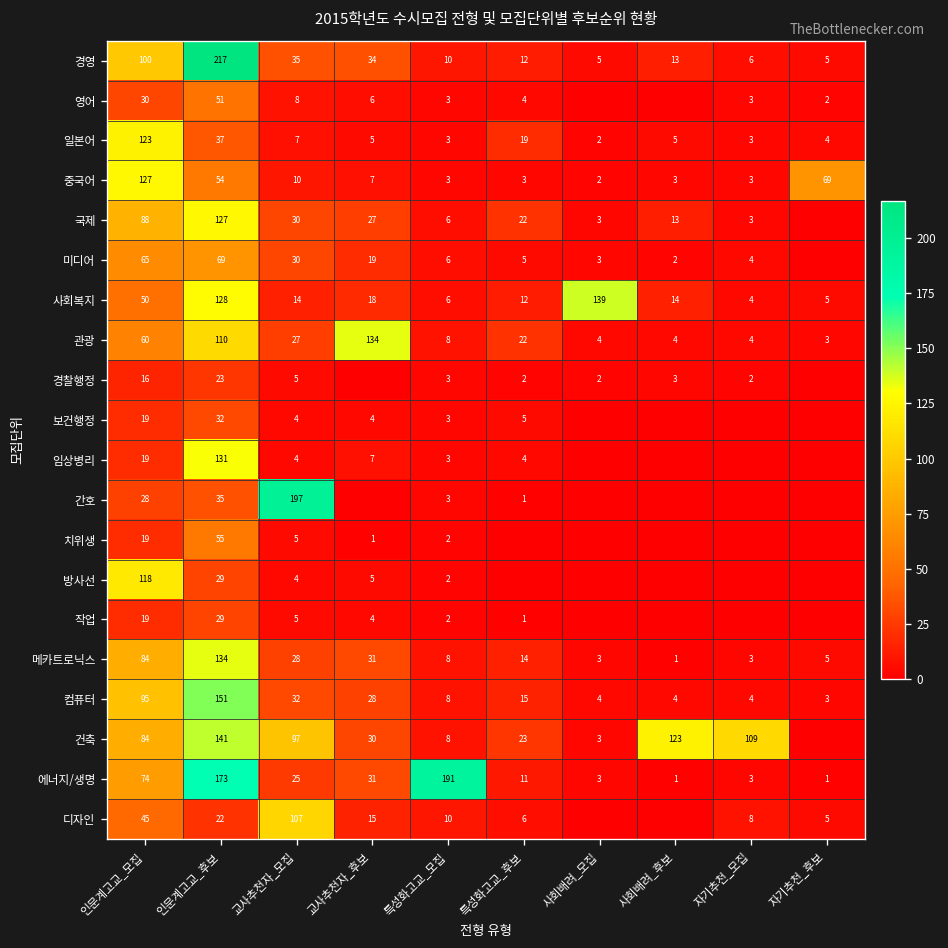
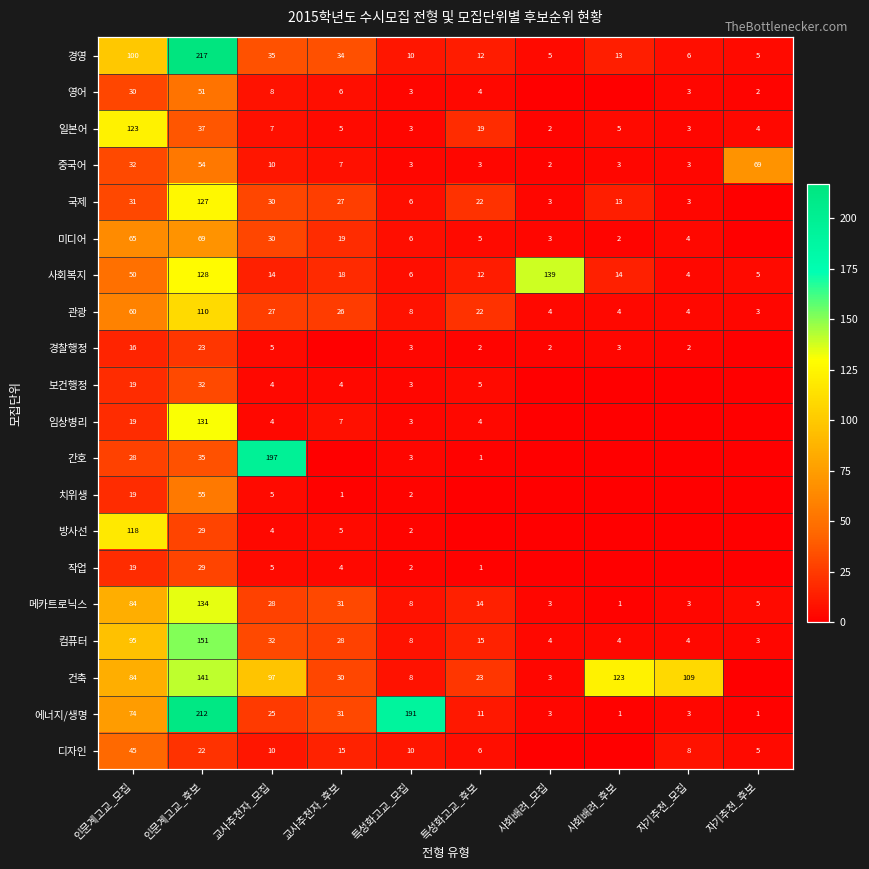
  {
    "경영": {
      "인문계고교_모집": 100,
      "인문계고교_후보": 217,
      "교사추천자_모집": 35,
      "교사추천자_후보": 34,
      "특성화고교_모집": 10,
      "특성화고교_후보": 12,
      "사회배려_모집": 5,
      "사회배려_후보": 13,
      "자기추천_모집": 6,
      "자기추천_후보": 5
    },
    "영어": {
      "인문계고교_모집": 30,
      "인문계고교_후보": 51,
      "교사추천자_모집": 8,
      "교사추천자_후보": 6,
      "특성화고교_모집": 3,
      "특성화고교_후보": 4,
      "자기추천_모집": 3,
      "자기추천_후보": 2
    },
    "일본어": {
      "인문계고교_모집": 123,
      "인문계고교_후보": 37,
      "교사추천자_모집": 7,
      "교사추천자_후보": 5,
      "특성화고교_모집": 3,
      "특성화고교_후보": 19,
      "사회배려_모집": 2,
      "사회배려_후보": 5,
      "자기추천_모집": 3,
      "자기추천_후보": 4
    },
    "중국어": {
-     "인문계고교_모집": 127,
+     "인문계고교_모집": 32,
      "인문계고교_후보": 54,
      "교사추천자_모집": 10,
      "교사추천자_후보": 7,
      "특성화고교_모집": 3,
      "특성화고교_후보": 3,
      "사회배려_모집": 2,
      "사회배려_후보": 3,
      "자기추천_모집": 3,
      "자기추천_후보": 69
    },
    "국제": {
-     "인문계고교_모집": 88,
+     "인문계고교_모집": 31,
      "인문계고교_후보": 127,
      "교사추천자_모집": 30,
      "교사추천자_후보": 27,
      "특성화고교_모집": 6,
      "특성화고교_후보": 22,
      "사회배려_모집": 3,
      "사회배려_후보": 13,
      "자기추천_모집": 3
    },
    "미디어": {
      "인문계고교_모집": 65,
      "인문계고교_후보": 69,
      "교사추천자_모집": 30,
      "교사추천자_후보": 19,
      "특성화고교_모집": 6,
      "특성화고교_후보": 5,
      "사회배려_모집": 3,
      "사회배려_후보": 2,
      "자기추천_모집": 4
    },
    "사회복지": {
      "인문계고교_모집": 50,
      "인문계고교_후보": 128,
      "교사추천자_모집": 14,
      "교사추천자_후보": 18,
      "특성화고교_모집": 6,
      "특성화고교_후보": 12,
      "사회배려_모집": 139,
      "사회배려_후보": 14,
      "자기추천_모집": 4,
      "자기추천_후보": 5
    },
    "관광": {
      "인문계고교_모집": 60,
      "인문계고교_후보": 110,
      "교사추천자_모집": 27,
-     "교사추천자_후보": 134,
+     "교사추천자_후보": 26,
      "특성화고교_모집": 8,
      "특성화고교_후보": 22,
      "사회배려_모집": 4,
      "사회배려_후보": 4,
      "자기추천_모집": 4,
      "자기추천_후보": 3
    },
    "경찰행정": {
      "인문계고교_모집": 16,
      "인문계고교_후보": 23,
      "교사추천자_모집": 5,
      "특성화고교_모집": 3,
      "특성화고교_후보": 2,
      "사회배려_모집": 2,
      "사회배려_후보": 3,
      "자기추천_모집": 2
    },
    "보건행정": {
      "인문계고교_모집": 19,
      "인문계고교_후보": 32,
      "교사추천자_모집": 4,
      "교사추천자_후보": 4,
      "특성화고교_모집": 3,
      "특성화고교_후보": 5
    },
    "임상병리": {
      "인문계고교_모집": 19,
      "인문계고교_후보": 131,
      "교사추천자_모집": 4,
      "교사추천자_후보": 7,
      "특성화고교_모집": 3,
      "특성화고교_후보": 4
    },
    "간호": {
      "인문계고교_모집": 28,
      "인문계고교_후보": 35,
      "교사추천자_모집": 197,
      "특성화고교_모집": 3,
      "특성화고교_후보": 1
    },
    "치위생": {
      "인문계고교_모집": 19,
      "인문계고교_후보": 55,
      "교사추천자_모집": 5,
      "교사추천자_후보": 1,
      "특성화고교_모집": 2
    },
    "방사선": {
      "인문계고교_모집": 118,
      "인문계고교_후보": 29,
      "교사추천자_모집": 4,
      "교사추천자_후보": 5,
      "특성화고교_모집": 2
    },
    "작업": {
      "인문계고교_모집": 19,
      "인문계고교_후보": 29,
      "교사추천자_모집": 5,
      "교사추천자_후보": 4,
      "특성화고교_모집": 2,
      "특성화고교_후보": 1
    },
    "메카트로닉스": {
      "인문계고교_모집": 84,
      "인문계고교_후보": 134,
      "교사추천자_모집": 28,
      "교사추천자_후보": 31,
      "특성화고교_모집": 8,
      "특성화고교_후보": 14,
      "사회배려_모집": 3,
      "사회배려_후보": 1,
      "자기추천_모집": 3,
      "자기추천_후보": 5
    },
    "컴퓨터": {
      "인문계고교_모집": 95,
      "인문계고교_후보": 151,
      "교사추천자_모집": 32,
      "교사추천자_후보": 28,
      "특성화고교_모집": 8,
      "특성화고교_후보": 15,
      "사회배려_모집": 4,
      "사회배려_후보": 4,
      "자기추천_모집": 4,
      "자기추천_후보": 3
    },
    "건축": {
      "인문계고교_모집": 84,
      "인문계고교_후보": 141,
      "교사추천자_모집": 97,
      "교사추천자_후보": 30,
      "특성화고교_모집": 8,
      "특성화고교_후보": 23,
      "사회배려_모집": 3,
      "사회배려_후보": 123,
      "자기추천_모집": 109
    },
    "에너지/생명": {
      "인문계고교_모집": 74,
-     "인문계고교_후보": 173,
+     "인문계고교_후보": 212,
      "교사추천자_모집": 25,
      "교사추천자_후보": 31,
      "특성화고교_모집": 191,
      "특성화고교_후보": 11,
      "사회배려_모집": 3,
      "사회배려_후보": 1,
      "자기추천_모집": 3,
      "자기추천_후보": 1
    },
    "디자인": {
      "인문계고교_모집": 45,
      "인문계고교_후보": 22,
-     "교사추천자_모집": 107,
+     "교사추천자_모집": 10,
      "교사추천자_후보": 15,
      "특성화고교_모집": 10,
      "특성화고교_후보": 6,
      "자기추천_모집": 8,
      "자기추천_후보": 5
    }
  }
